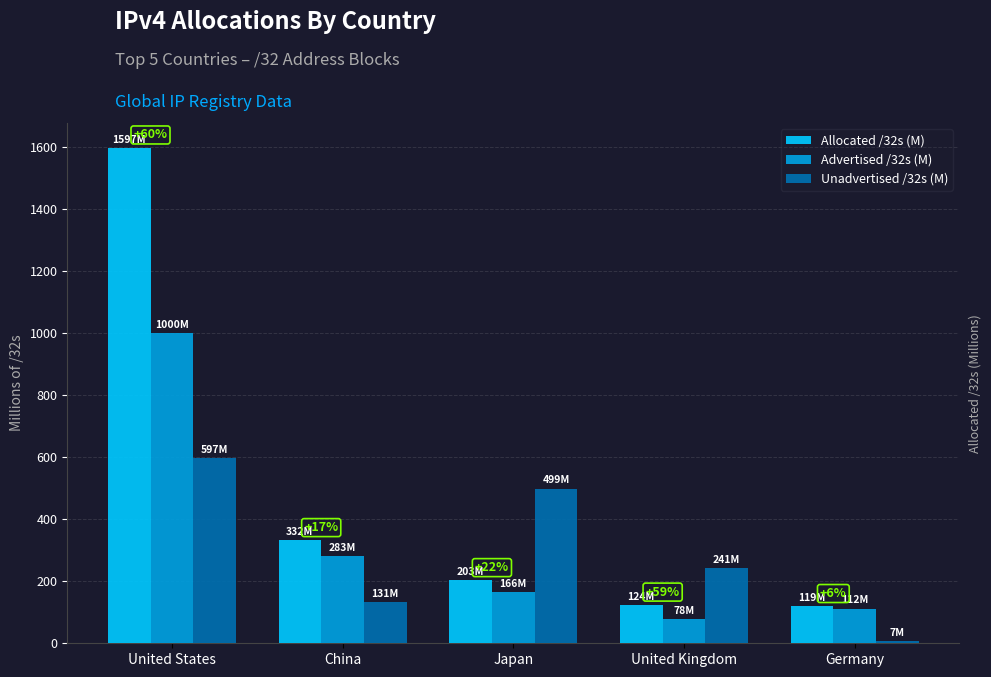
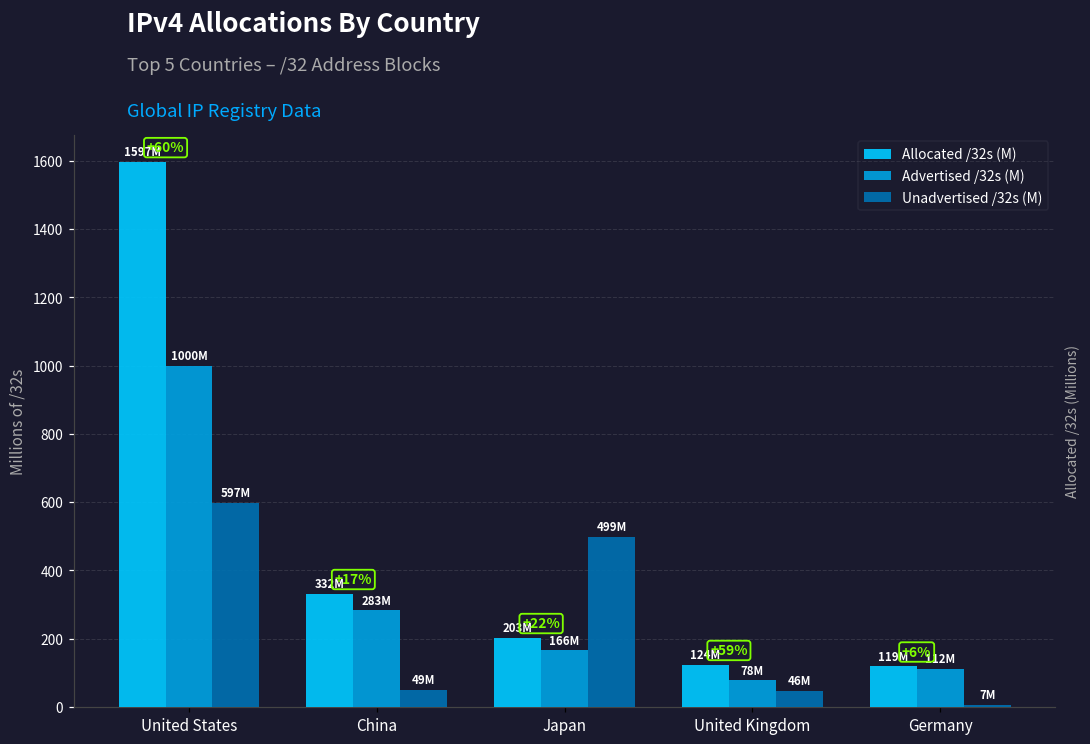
  {
    "Unadvertised /32s (M)": {
      "United States": "597M",
-     "China": "131M",
+     "China": "49M",
      "Japan": "499M",
-     "United Kingdom": "241M",
+     "United Kingdom": "46M",
      "Germany": "7M"
    }
  }
